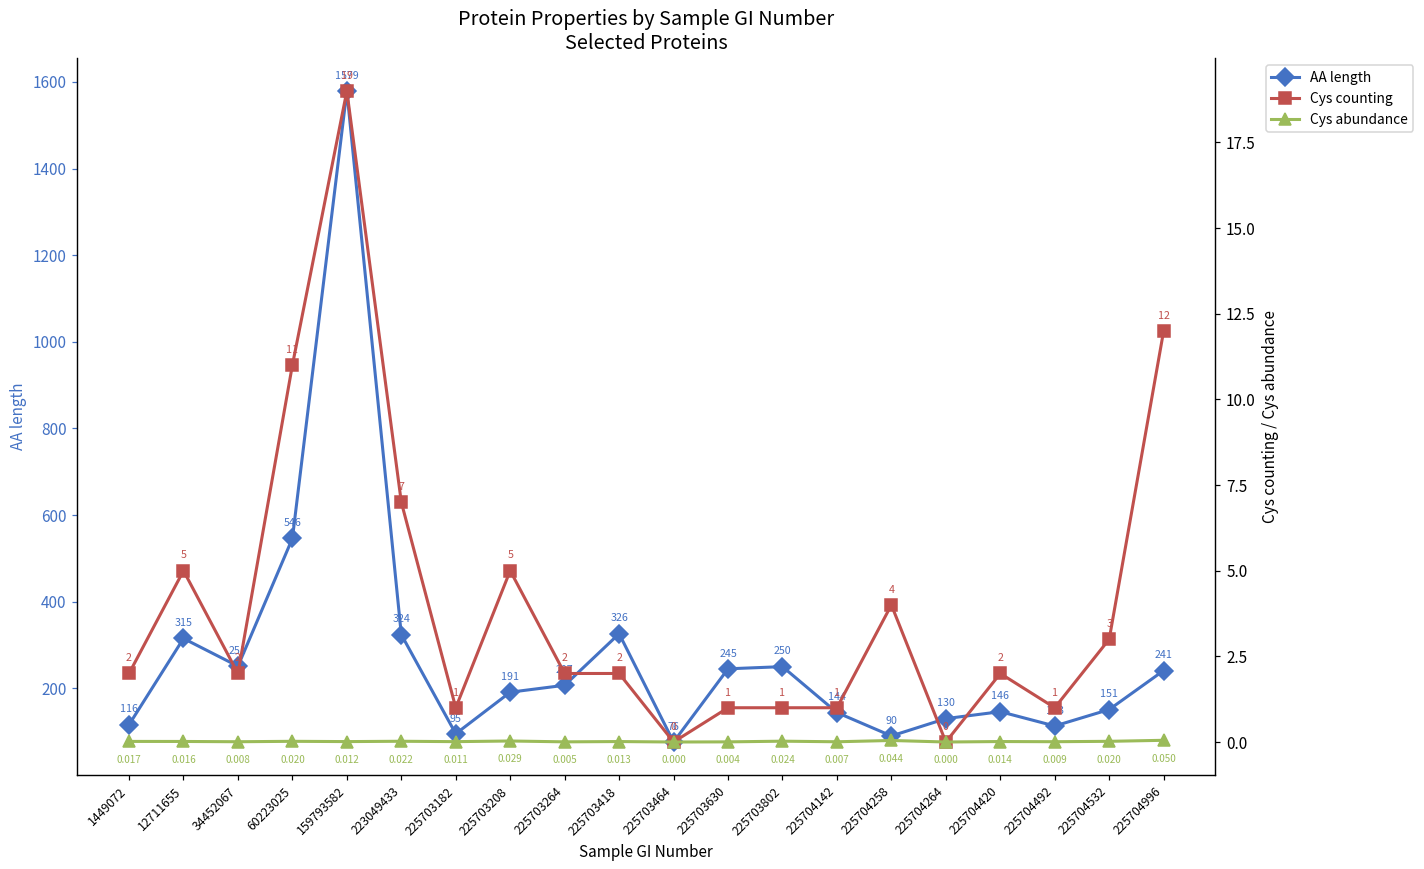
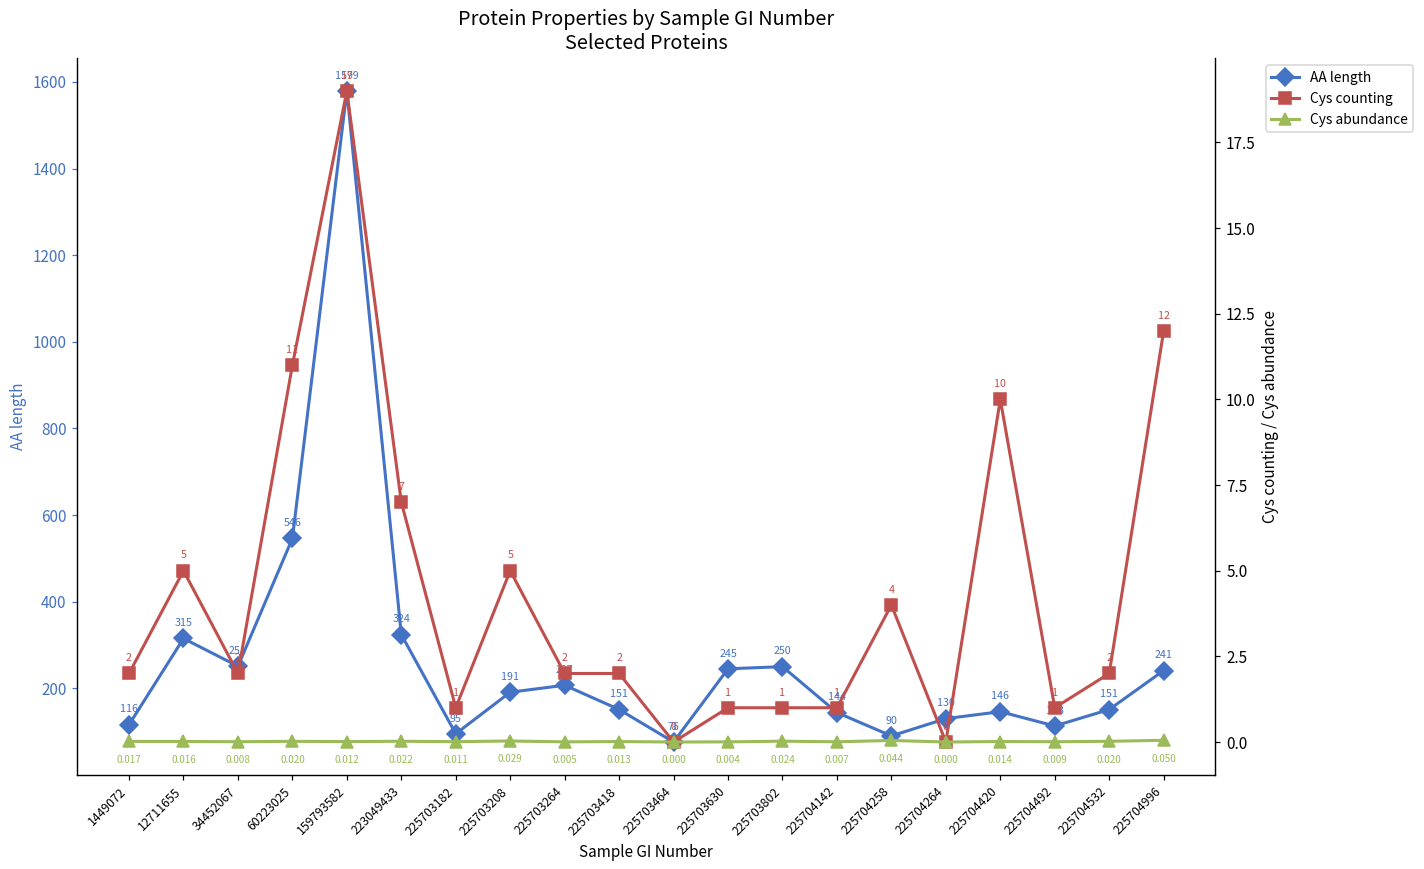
  {
    "AA length": {
      "1449072": 116,
      "12711655": 315,
      "34452067": 251,
      "60223025": 546,
      "223049433": 324,
      "225703182": 95,
      "225703208": 191,
-     "225703418": 326,
+     "225703418": 151,
      "225703630": 245,
      "225703802": 250,
      "225704258": 90,
      "225704264": 130,
      "225704420": 146,
      "225704532": 151,
      "225704996": 241
    },
    "Cys counting": {
      "1449072": 2,
      "12711655": 5,
      "60223025": 11,
      "223049433": 7,
      "225703182": 1,
      "225703208": 5,
      "225703264": 2,
      "225703418": 2,
      "225703630": 1,
      "225703802": 1,
      "225704258": 4,
-     "225704420": 2,
+     "225704420": 10,
      "225704492": 1,
-     "225704532": 3,
+     "225704532": 2,
      "225704996": 12
    },
    "Cys abundance": {
      "1449072": 0.017,
      "12711655": 0.016,
      "34452067": 0.008,
      "60223025": 0.020,
      "159793582": 0.012,
      "223049433": 0.022,
      "225703182": 0.011,
      "225703208": 0.029,
      "225703264": 0.005,
      "225703418": 0.013,
      "225703630": 0.004,
      "225703802": 0.024,
      "225704142": 0.007,
      "225704258": 0.044,
      "225704420": 0.014,
      "225704492": 0.009,
      "225704532": 0.020,
      "225704996": 0.050
    }
  }
